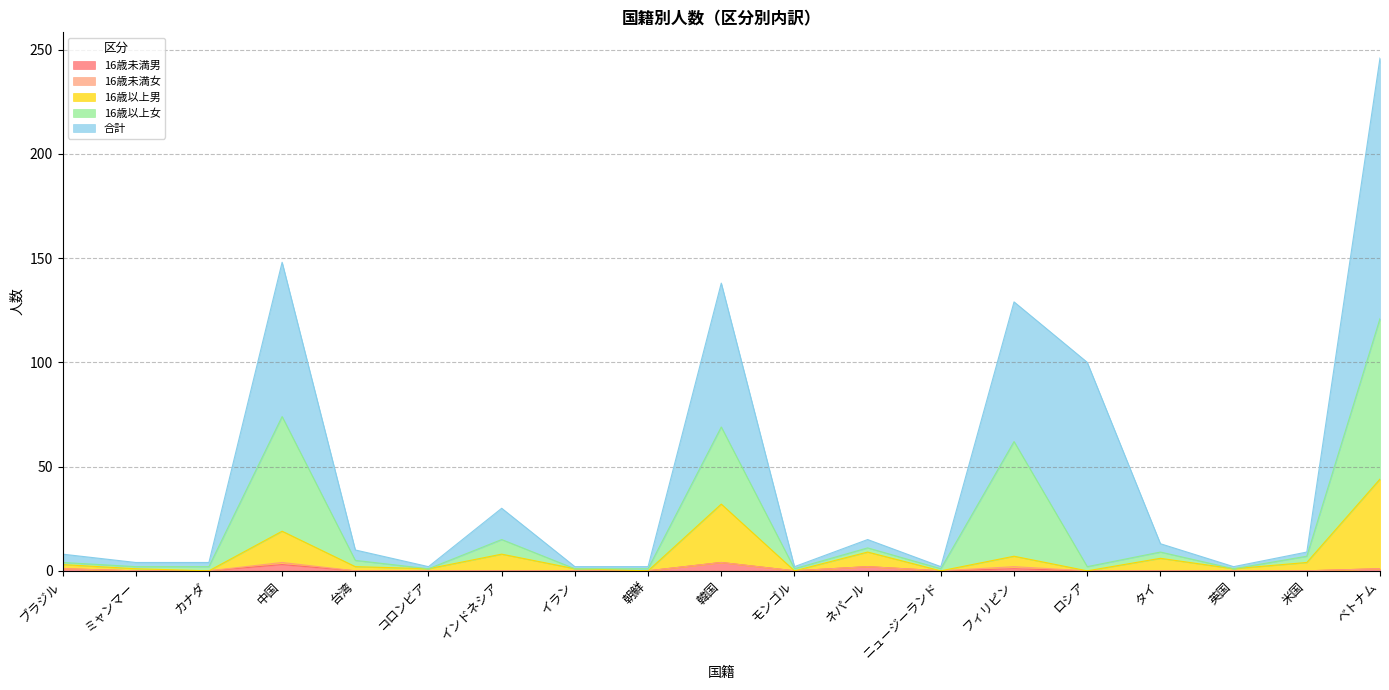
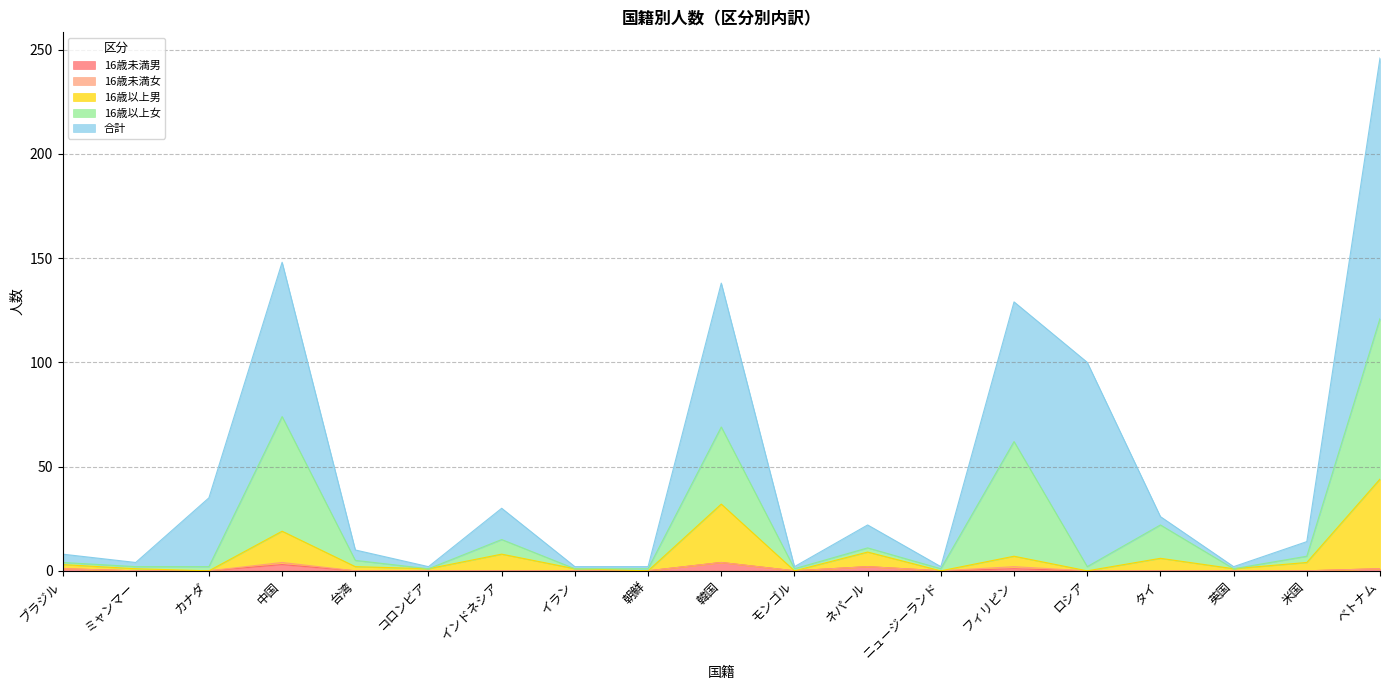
  {
    "16歳以上男": {
      "中国": 15,
      "台湾": 2,
      "インドネシア": 8,
      "韓国": 28,
      "ネパール": 7,
      "フィリピン": 5,
      "タイ": 6,
      "米国": 4,
      "ベトナム": 43
    },
    "16歳以上女": {
      "カナダ": 2,
      "中国": 55,
      "台湾": 3,
      "インドネシア": 7,
      "韓国": 37,
      "ネパール": 2,
      "フィリピン": 55,
      "ロシア": 2,
-     "タイ": 3,
+     "タイ": 16,
      "米国": 3,
      "ベトナム": 77
    },
    "合計": {
      "ブラジル": 4,
      "ミャンマー": 2,
-     "カナダ": 2,
+     "カナダ": 33,
      "中国": 74,
      "台湾": 5,
      "インドネシア": 15,
      "韓国": 69,
-     "ネパール": 4,
+     "ネパール": 11,
      "フィリピン": 67,
      "ロシア": 98,
      "タイ": 4,
-     "米国": 2,
+     "米国": 7,
      "ベトナム": 125
    }
  }
